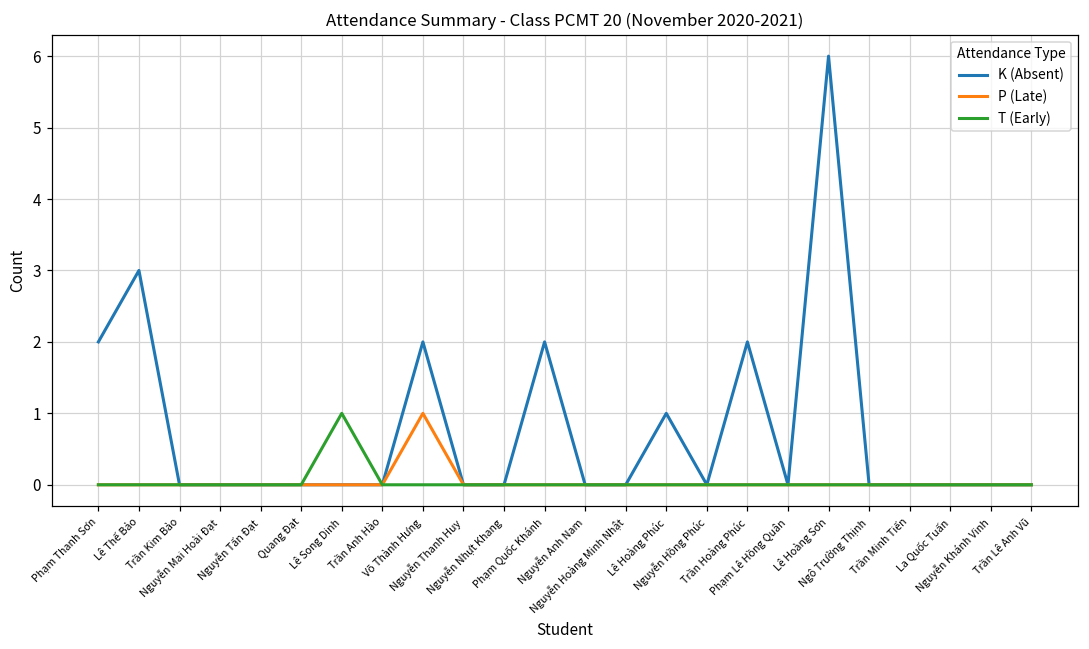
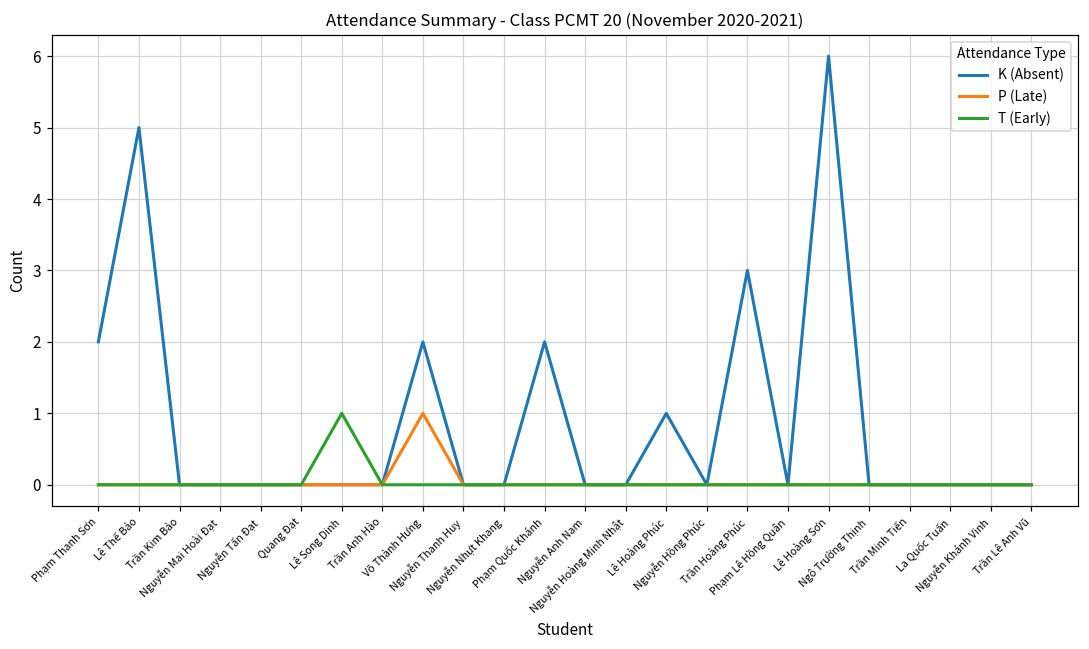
  {
    "K (Absent)": {
      "Phạm Thanh Sơn": 2,
-     "Lê Thế Bảo": 3,
+     "Lê Thế Bảo": 5,
      "Võ Thành Hưng": 2,
      "Phạm Quốc Khánh": 2,
      "Lê Hoàng Phúc": 1,
-     "Trần Hoàng Phúc": 2,
+     "Trần Hoàng Phúc": 3,
      "Lê Hoàng Sơn": 6
    },
    "P (Late)": {
      "Võ Thành Hưng": 1
    },
    "T (Early)": {
      "Lê Song Dinh": 1,
      "Võ Thành Hưng": 0
    }
  }
